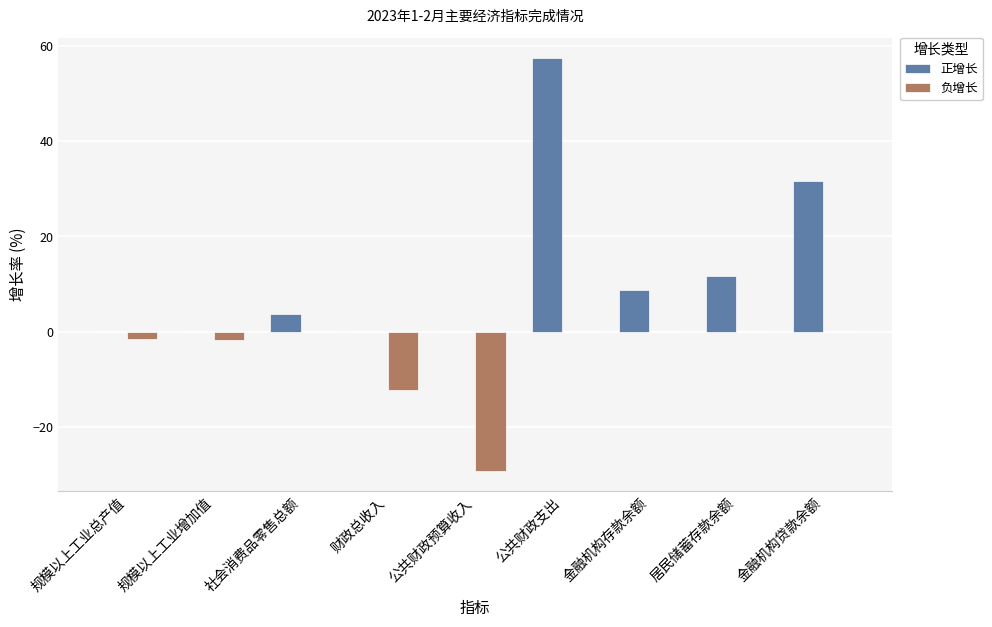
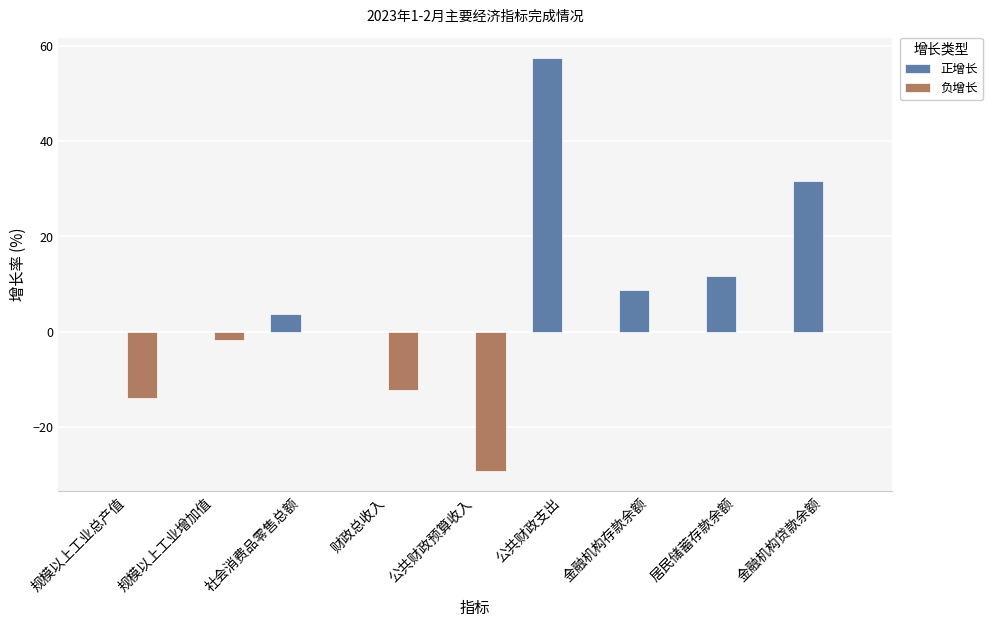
  {
    "正增长": {
      "规模以上工业总产值": 0,
      "规模以上工业增加值": 0,
      "社会消费品零售总额": 4,
      "财政总收入": 0,
      "公共财政预算收入": 0,
      "公共财政支出": 57,
      "金融机构存款余额": 9,
      "居民储蓄存款余额": 12,
      "金融机构贷款余额": 32
    },
    "负增长": {
-     "规模以上工业总产值": -2,
+     "规模以上工业总产值": -14,
      "规模以上工业增加值": -2,
      "社会消费品零售总额": 0,
      "财政总收入": -12,
      "公共财政预算收入": -29,
      "公共财政支出": 0,
      "金融机构存款余额": 0,
      "居民储蓄存款余额": 0,
      "金融机构贷款余额": 0
    }
  }
